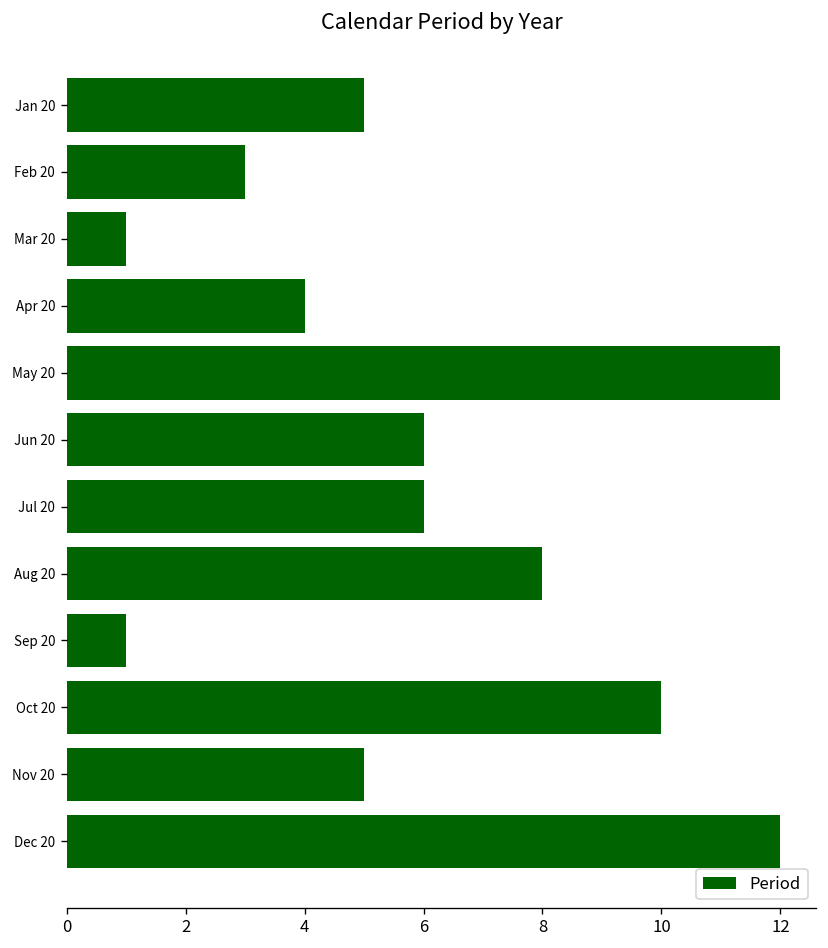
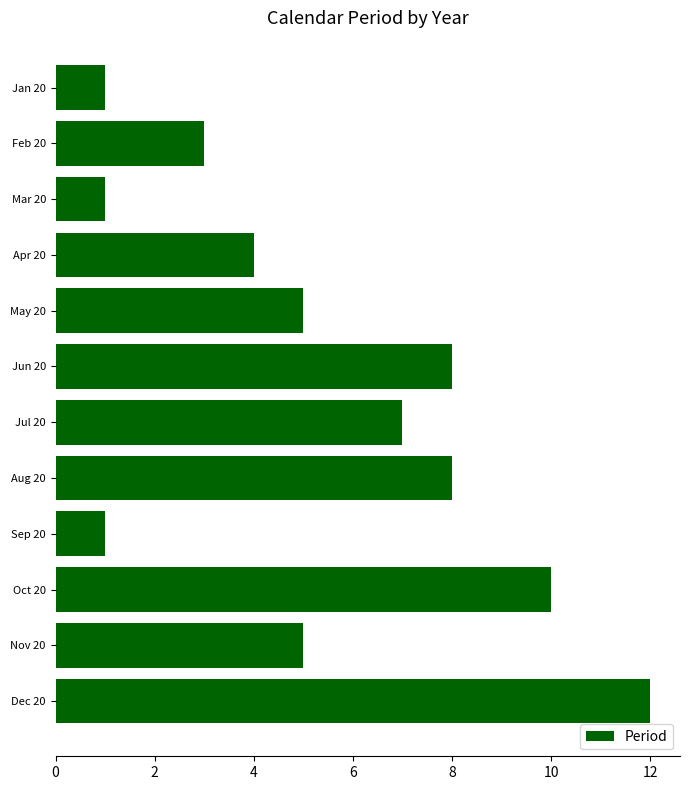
  {
-   "Jan 20": 5,
+   "Jan 20": 1,
    "Feb 20": 3,
    "Mar 20": 1,
    "Apr 20": 4,
-   "May 20": 12,
-   "Jun 20": 6,
-   "Jul 20": 6,
+   "May 20": 5,
+   "Jun 20": 8,
+   "Jul 20": 7,
    "Aug 20": 8,
    "Sep 20": 1,
    "Oct 20": 10,
    "Nov 20": 5,
    "Dec 20": 12
  }
